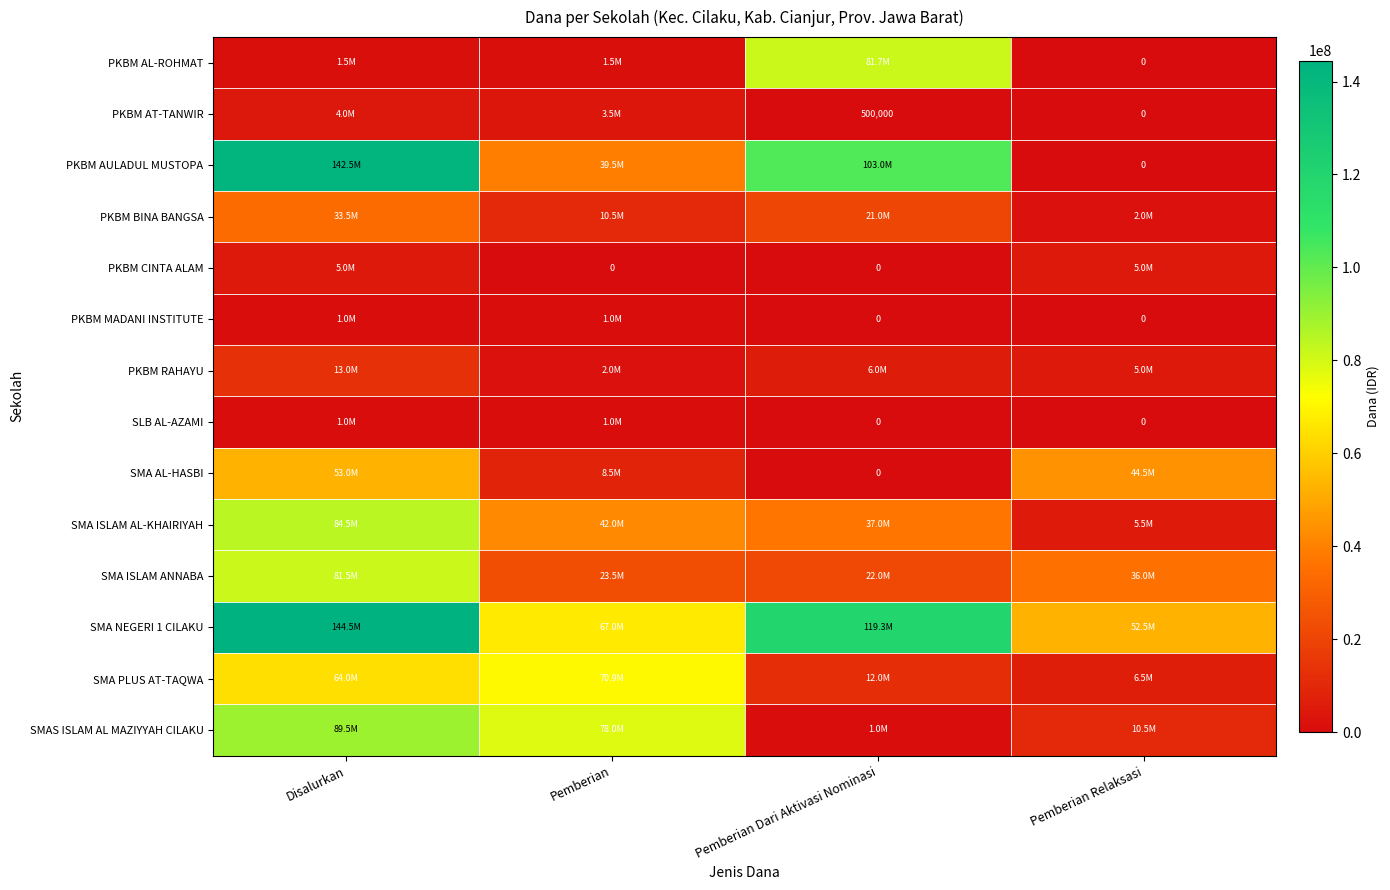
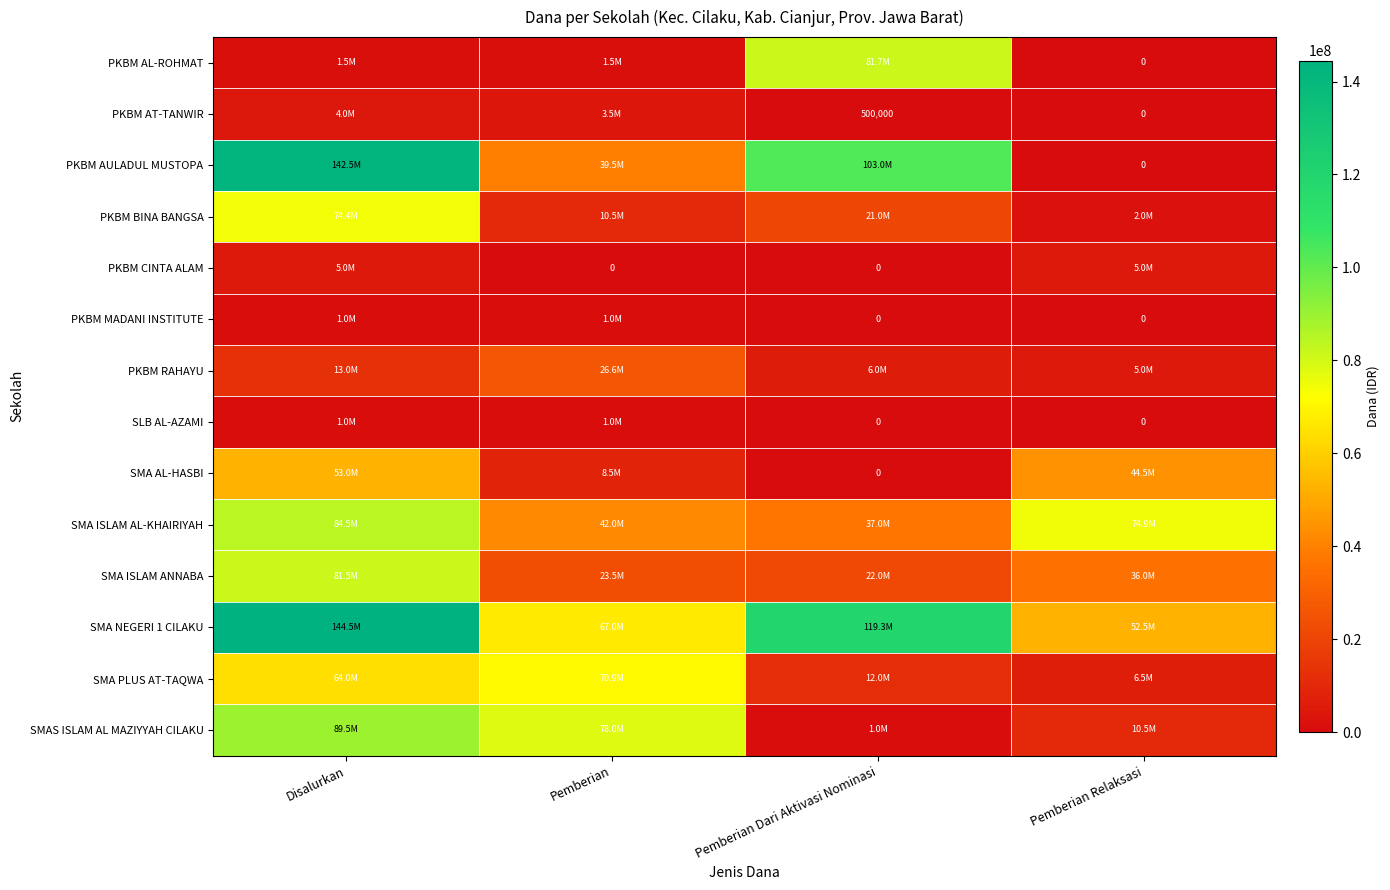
  {
    "PKBM AL-ROHMAT": {
      "Disalurkan": "1.5M",
      "Pemberian": "1.5M",
      "Pemberian Dari Aktivasi Nominasi": "81.7M",
      "Pemberian Relaksasi": "0"
    },
    "PKBM AT-TANWIR": {
      "Disalurkan": "4.0M",
      "Pemberian": "3.5M",
      "Pemberian Dari Aktivasi Nominasi": "500,000",
      "Pemberian Relaksasi": "0"
    },
    "PKBM AULADUL MUSTOPA": {
      "Disalurkan": "142.5M",
      "Pemberian": "39.5M",
      "Pemberian Dari Aktivasi Nominasi": "103.0M",
      "Pemberian Relaksasi": "0"
    },
    "PKBM BINA BANGSA": {
-     "Disalurkan": "33.5M",
+     "Disalurkan": "74.4M",
      "Pemberian": "10.5M",
      "Pemberian Dari Aktivasi Nominasi": "21.0M",
      "Pemberian Relaksasi": "2.0M"
    },
    "PKBM CINTA ALAM": {
      "Disalurkan": "5.0M",
      "Pemberian": "0",
      "Pemberian Dari Aktivasi Nominasi": "0",
      "Pemberian Relaksasi": "5.0M"
    },
    "PKBM MADANI INSTITUTE": {
      "Disalurkan": "1.0M",
      "Pemberian": "1.0M",
      "Pemberian Dari Aktivasi Nominasi": "0",
      "Pemberian Relaksasi": "0"
    },
    "PKBM RAHAYU": {
      "Disalurkan": "13.0M",
-     "Pemberian": "2.0M",
+     "Pemberian": "26.6M",
      "Pemberian Dari Aktivasi Nominasi": "6.0M",
      "Pemberian Relaksasi": "5.0M"
    },
    "SLB AL-AZAMI": {
      "Disalurkan": "1.0M",
      "Pemberian": "1.0M",
      "Pemberian Dari Aktivasi Nominasi": "0",
      "Pemberian Relaksasi": "0"
    },
    "SMA AL-HASBI": {
      "Disalurkan": "53.0M",
      "Pemberian": "8.5M",
      "Pemberian Dari Aktivasi Nominasi": "0",
      "Pemberian Relaksasi": "44.5M"
    },
    "SMA ISLAM AL-KHAIRIYAH": {
      "Disalurkan": "84.5M",
      "Pemberian": "42.0M",
      "Pemberian Dari Aktivasi Nominasi": "37.0M",
-     "Pemberian Relaksasi": "5.5M"
+     "Pemberian Relaksasi": "74.9M"
    },
    "SMA ISLAM ANNABA": {
      "Disalurkan": "81.5M",
      "Pemberian": "23.5M",
      "Pemberian Dari Aktivasi Nominasi": "22.0M",
      "Pemberian Relaksasi": "36.0M"
    },
    "SMA NEGERI 1 CILAKU": {
      "Disalurkan": "144.5M",
      "Pemberian": "67.0M",
      "Pemberian Dari Aktivasi Nominasi": "119.3M",
      "Pemberian Relaksasi": "52.5M"
    },
    "SMA PLUS AT-TAQWA": {
      "Disalurkan": "64.0M",
      "Pemberian": "70.9M",
      "Pemberian Dari Aktivasi Nominasi": "12.0M",
      "Pemberian Relaksasi": "6.5M"
    },
    "SMAS ISLAM AL MAZIYYAH CILAKU": {
      "Disalurkan": "89.5M",
      "Pemberian": "78.0M",
      "Pemberian Dari Aktivasi Nominasi": "1.0M",
      "Pemberian Relaksasi": "10.5M"
    }
  }
